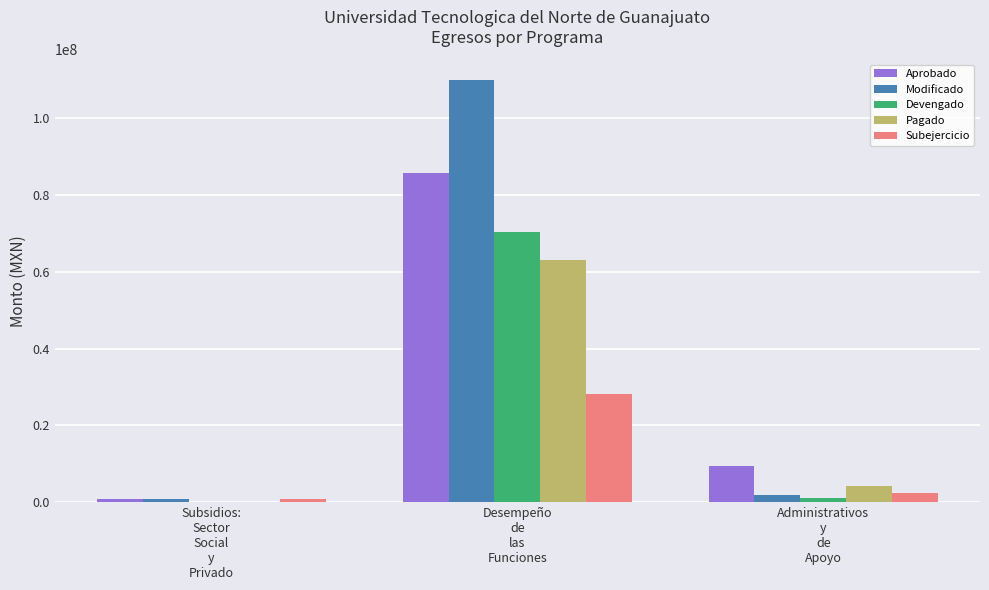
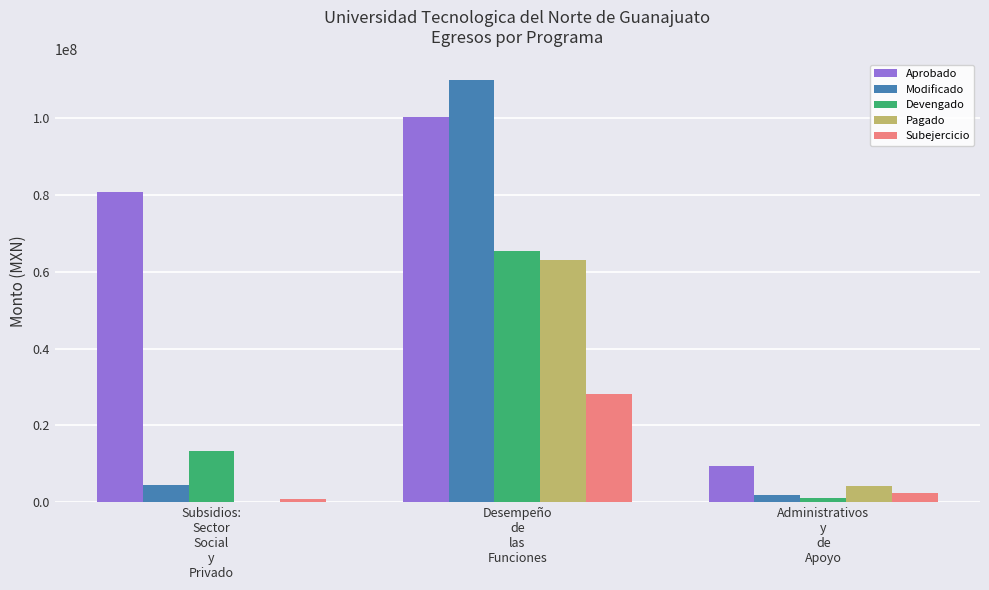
  {
    "Aprobado": {
-     "Subsidios: Sector Social y Privado": 1000000,
-     "Desempeño de las Funciones": 86000000,
+     "Subsidios: Sector Social y Privado": 81000000,
+     "Desempeño de las Funciones": 100000000,
      "Administrativos y de Apoyo": 9000000
    },
    "Modificado": {
-     "Subsidios: Sector Social y Privado": 1000000,
+     "Subsidios: Sector Social y Privado": 4000000,
      "Desempeño de las Funciones": 110000000,
      "Administrativos y de Apoyo": 2000000
    },
    "Devengado": {
-     "Subsidios: Sector Social y Privado": 0,
-     "Desempeño de las Funciones": 70000000,
+     "Subsidios: Sector Social y Privado": 13000000,
+     "Desempeño de las Funciones": 65000000,
      "Administrativos y de Apoyo": 1000000
    },
    "Pagado": {
      "Desempeño de las Funciones": 63000000,
      "Administrativos y de Apoyo": 4000000
    },
    "Subejercicio": {
      "Subsidios: Sector Social y Privado": 1000000,
      "Desempeño de las Funciones": 28000000,
      "Administrativos y de Apoyo": 2000000
    }
  }
